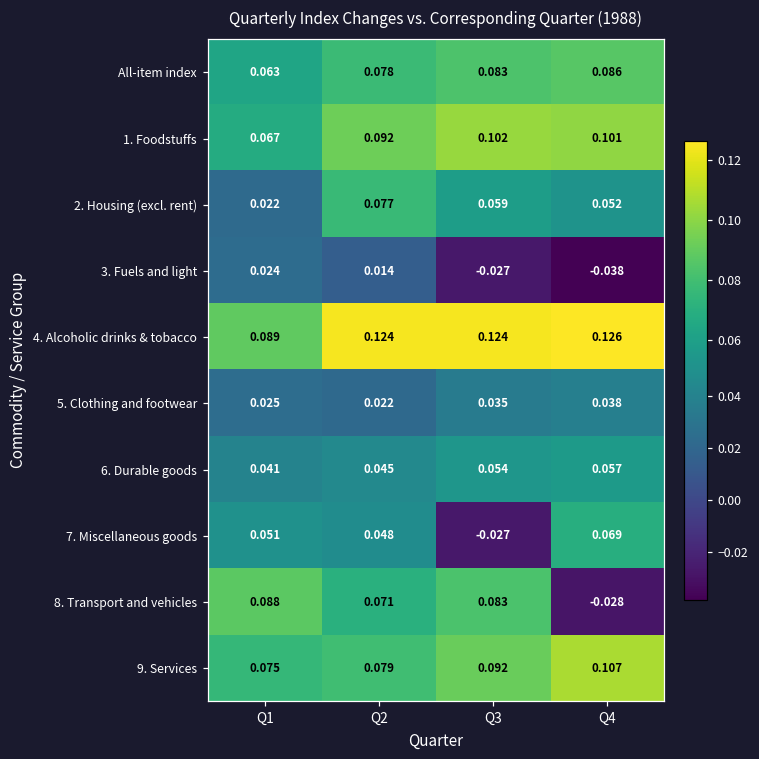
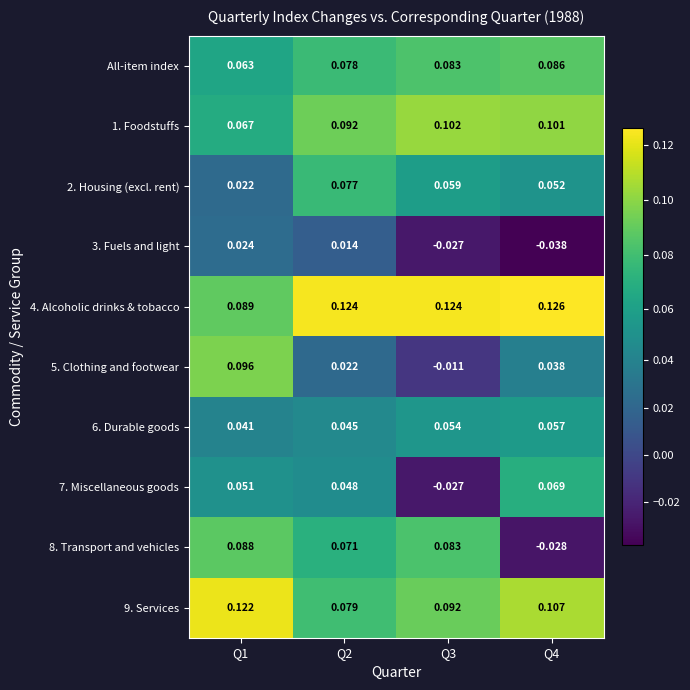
  {
    "All-item index": {
      "Q1": 0.063,
      "Q2": 0.078,
      "Q3": 0.083,
      "Q4": 0.086
    },
    "1. Foodstuffs": {
      "Q1": 0.067,
      "Q2": 0.092,
      "Q3": 0.102,
      "Q4": 0.101
    },
    "2. Housing (excl. rent)": {
      "Q1": 0.022,
      "Q2": 0.077,
      "Q3": 0.059,
      "Q4": 0.052
    },
    "3. Fuels and light": {
      "Q1": 0.024,
      "Q2": 0.014,
      "Q3": -0.027,
      "Q4": -0.038
    },
    "4. Alcoholic drinks & tobacco": {
      "Q1": 0.089,
      "Q2": 0.124,
      "Q3": 0.124,
      "Q4": 0.126
    },
    "5. Clothing and footwear": {
-     "Q1": 0.025,
+     "Q1": 0.096,
      "Q2": 0.022,
-     "Q3": 0.035,
+     "Q3": -0.011,
      "Q4": 0.038
    },
    "6. Durable goods": {
      "Q1": 0.041,
      "Q2": 0.045,
      "Q3": 0.054,
      "Q4": 0.057
    },
    "7. Miscellaneous goods": {
      "Q1": 0.051,
      "Q2": 0.048,
      "Q3": -0.027,
      "Q4": 0.069
    },
    "8. Transport and vehicles": {
      "Q1": 0.088,
      "Q2": 0.071,
      "Q3": 0.083,
      "Q4": -0.028
    },
    "9. Services": {
-     "Q1": 0.075,
+     "Q1": 0.122,
      "Q2": 0.079,
      "Q3": 0.092,
      "Q4": 0.107
    }
  }
